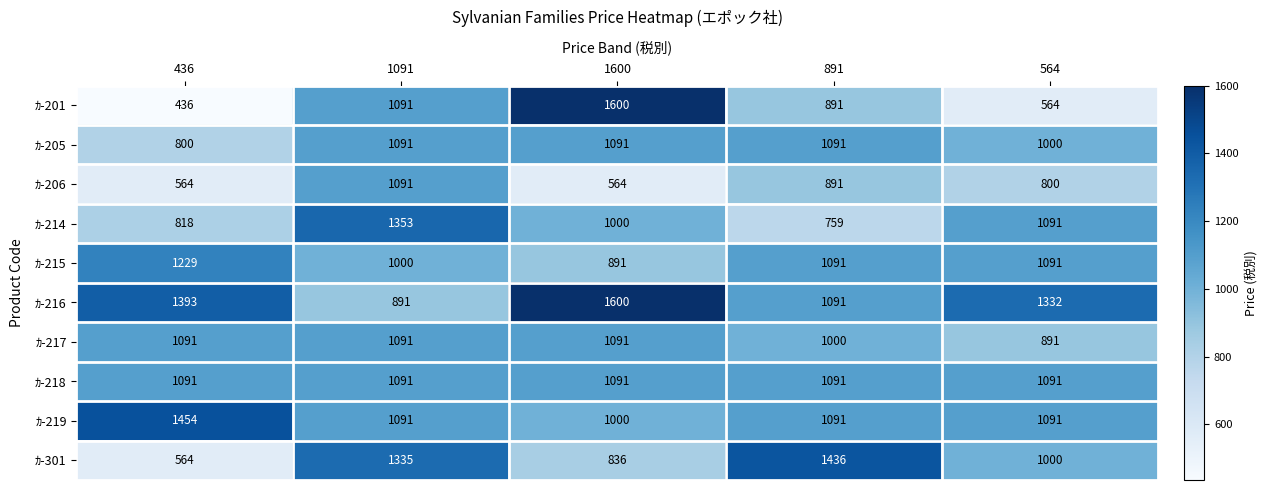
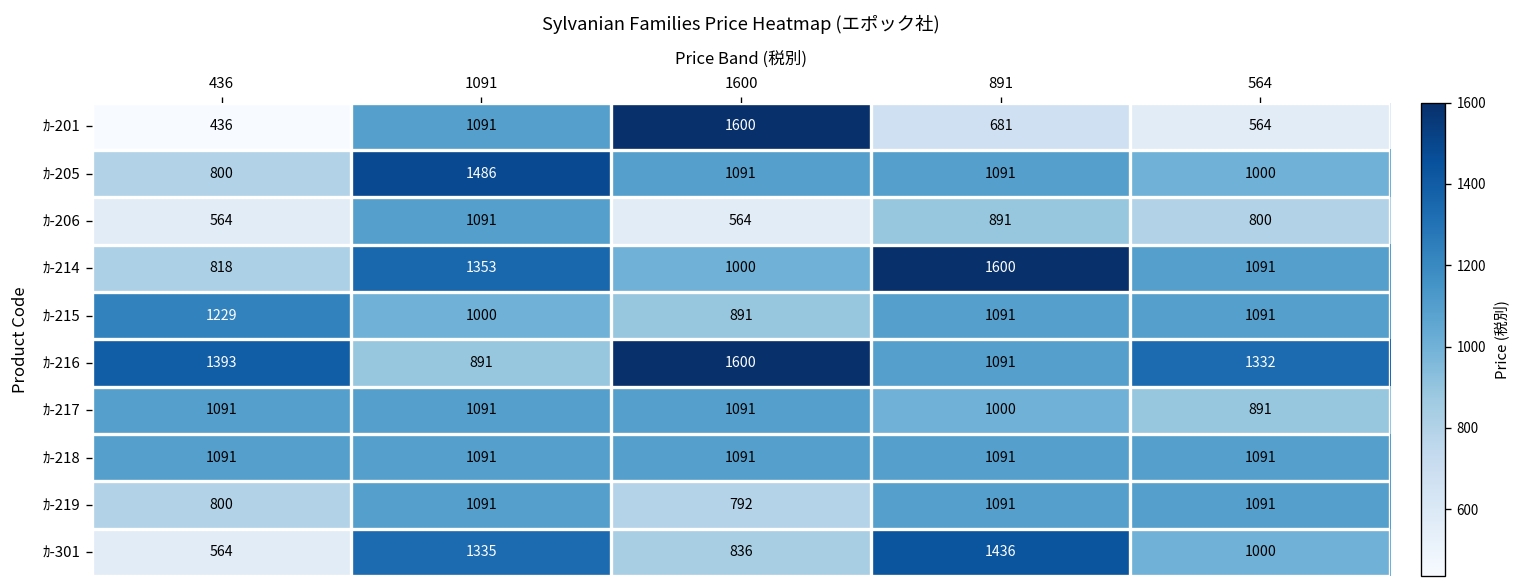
  {
    "ｶ-201": {
      "436": 436,
      "1091": 1091,
      "1600": 1600,
-     "891": 891,
+     "891": 681,
      "564": 564
    },
    "ｶ-205": {
      "436": 800,
-     "1091": 1091,
+     "1091": 1486,
      "1600": 1091,
      "891": 1091,
      "564": 1000
    },
    "ｶ-206": {
      "436": 564,
      "1091": 1091,
      "1600": 564,
      "891": 891,
      "564": 800
    },
    "ｶ-214": {
      "436": 818,
      "1091": 1353,
      "1600": 1000,
-     "891": 759,
+     "891": 1600,
      "564": 1091
    },
    "ｶ-215": {
      "436": 1229,
      "1091": 1000,
      "1600": 891,
      "891": 1091,
      "564": 1091
    },
    "ｶ-216": {
      "436": 1393,
      "1091": 891,
      "1600": 1600,
      "891": 1091,
      "564": 1332
    },
    "ｶ-217": {
      "436": 1091,
      "1091": 1091,
      "1600": 1091,
      "891": 1000,
      "564": 891
    },
    "ｶ-218": {
      "436": 1091,
      "1091": 1091,
      "1600": 1091,
      "891": 1091,
      "564": 1091
    },
    "ｶ-219": {
-     "436": 1454,
+     "436": 800,
      "1091": 1091,
-     "1600": 1000,
+     "1600": 792,
      "891": 1091,
      "564": 1091
    },
    "ｶ-301": {
      "436": 564,
      "1091": 1335,
      "1600": 836,
      "891": 1436,
      "564": 1000
    }
  }
